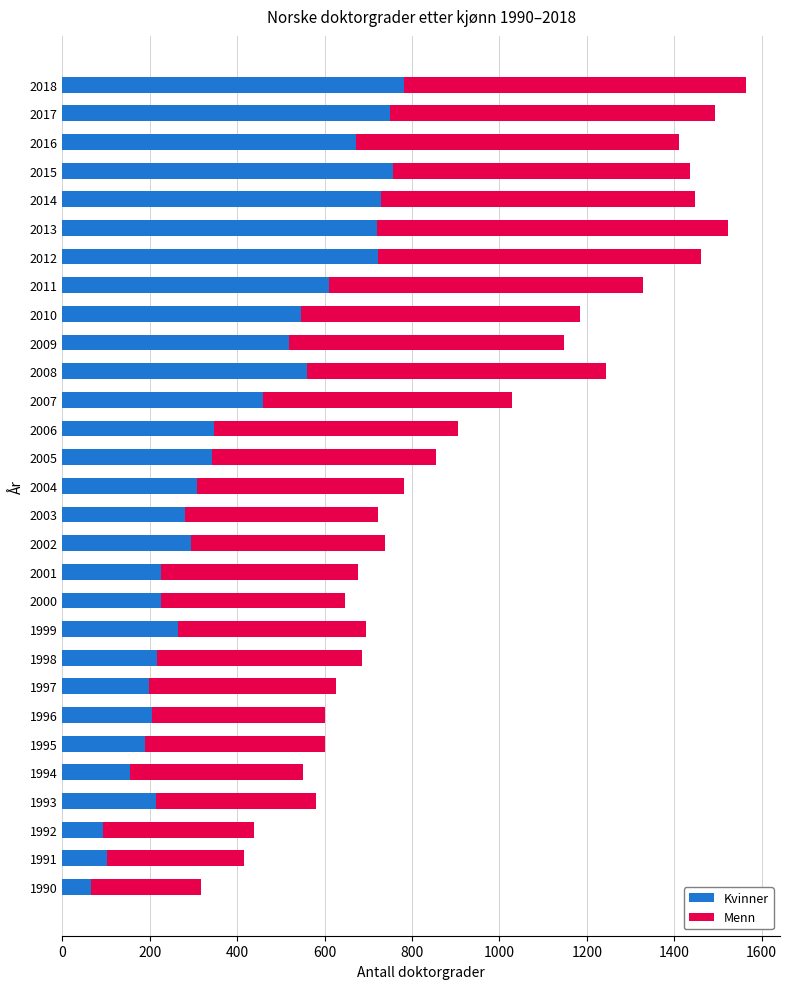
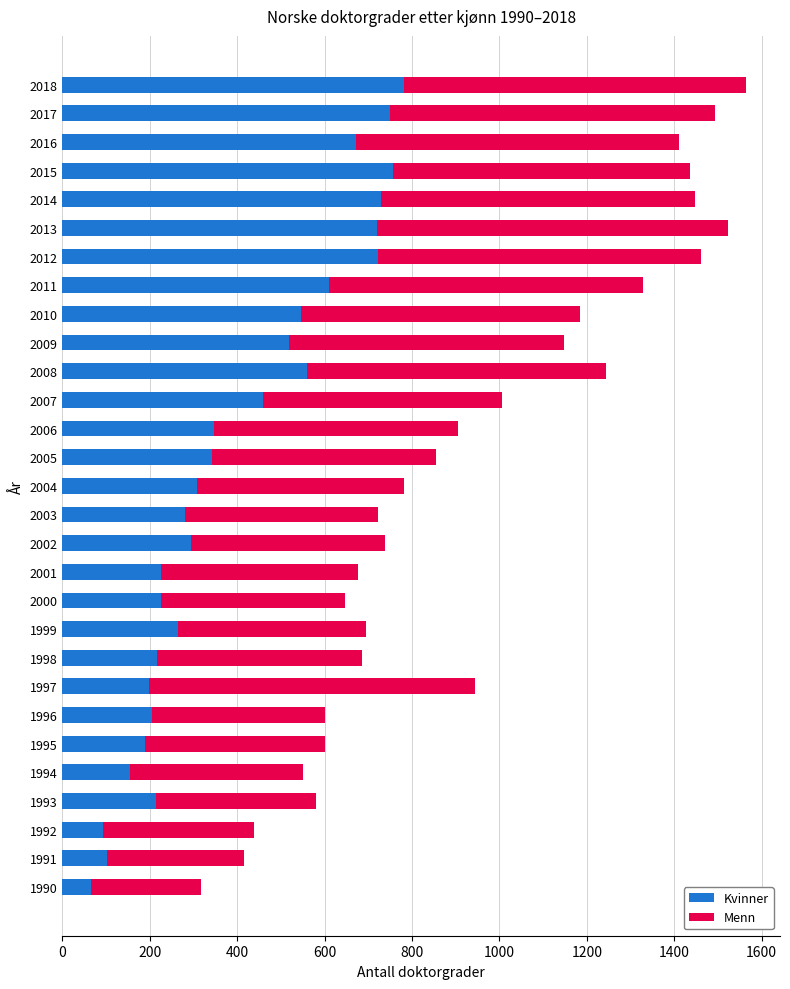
  {
    "Kvinner": {
      "2018": 780,
      "2017": 750,
      "2016": 670,
      "2015": 760,
      "2014": 730,
      "2013": 720,
      "2012": 720,
      "2011": 610,
      "2010": 550,
      "2009": 520,
      "2008": 560,
      "2007": 460,
      "2006": 350,
      "2005": 340,
      "2004": 310,
      "2003": 280,
      "2002": 300,
      "2001": 230,
      "2000": 230,
      "1999": 260,
      "1998": 220,
      "1997": 200,
      "1996": 210,
      "1995": 190,
      "1994": 150,
      "1993": 210,
      "1992": 90,
      "1991": 100,
      "1990": 70
    },
    "Menn": {
      "2018": 780,
      "2017": 740,
      "2016": 740,
      "2015": 680,
      "2014": 720,
      "2013": 800,
      "2012": 740,
      "2011": 720,
      "2010": 640,
      "2009": 630,
      "2008": 690,
-     "2007": 570,
+     "2007": 550,
      "2006": 560,
      "2005": 510,
      "2004": 480,
      "2003": 440,
      "2002": 440,
      "2001": 450,
      "2000": 420,
      "1999": 430,
      "1998": 470,
-     "1997": 430,
+     "1997": 750,
      "1996": 400,
      "1995": 410,
      "1994": 400,
      "1993": 370,
      "1992": 350,
      "1991": 310,
      "1990": 250
    }
  }
